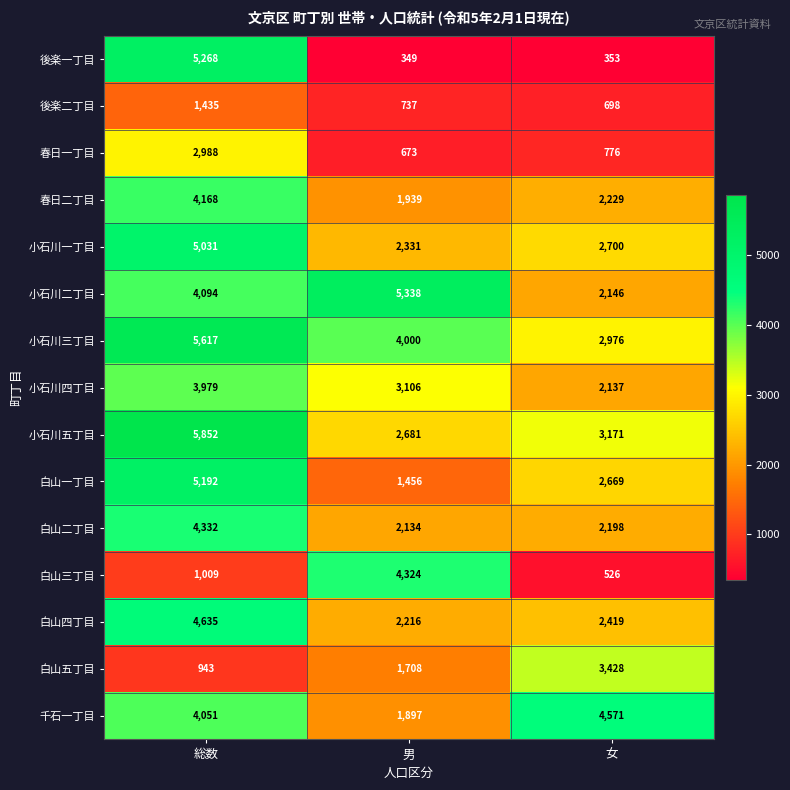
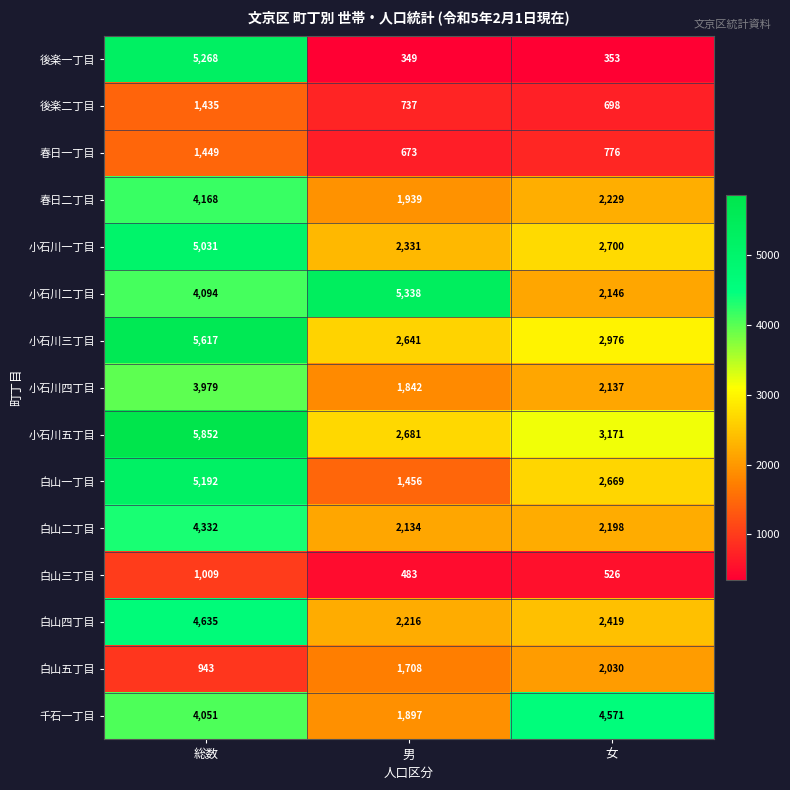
  {
    "後楽一丁目": {
      "総数": "5,268",
      "男": "349",
      "女": "353"
    },
    "後楽二丁目": {
      "総数": "1,435",
      "男": "737",
      "女": "698"
    },
    "春日一丁目": {
-     "総数": "2,988",
+     "総数": "1,449",
      "男": "673",
      "女": "776"
    },
    "春日二丁目": {
      "総数": "4,168",
      "男": "1,939",
      "女": "2,229"
    },
    "小石川一丁目": {
      "総数": "5,031",
      "男": "2,331",
      "女": "2,700"
    },
    "小石川二丁目": {
      "総数": "4,094",
      "男": "5,338",
      "女": "2,146"
    },
    "小石川三丁目": {
      "総数": "5,617",
-     "男": "4,000",
+     "男": "2,641",
      "女": "2,976"
    },
    "小石川四丁目": {
      "総数": "3,979",
-     "男": "3,106",
+     "男": "1,842",
      "女": "2,137"
    },
    "小石川五丁目": {
      "総数": "5,852",
      "男": "2,681",
      "女": "3,171"
    },
    "白山一丁目": {
      "総数": "5,192",
      "男": "1,456",
      "女": "2,669"
    },
    "白山二丁目": {
      "総数": "4,332",
      "男": "2,134",
      "女": "2,198"
    },
    "白山三丁目": {
      "総数": "1,009",
-     "男": "4,324",
+     "男": "483",
      "女": "526"
    },
    "白山四丁目": {
      "総数": "4,635",
      "男": "2,216",
      "女": "2,419"
    },
    "白山五丁目": {
      "総数": "943",
      "男": "1,708",
-     "女": "3,428"
+     "女": "2,030"
    },
    "千石一丁目": {
      "総数": "4,051",
      "男": "1,897",
      "女": "4,571"
    }
  }
